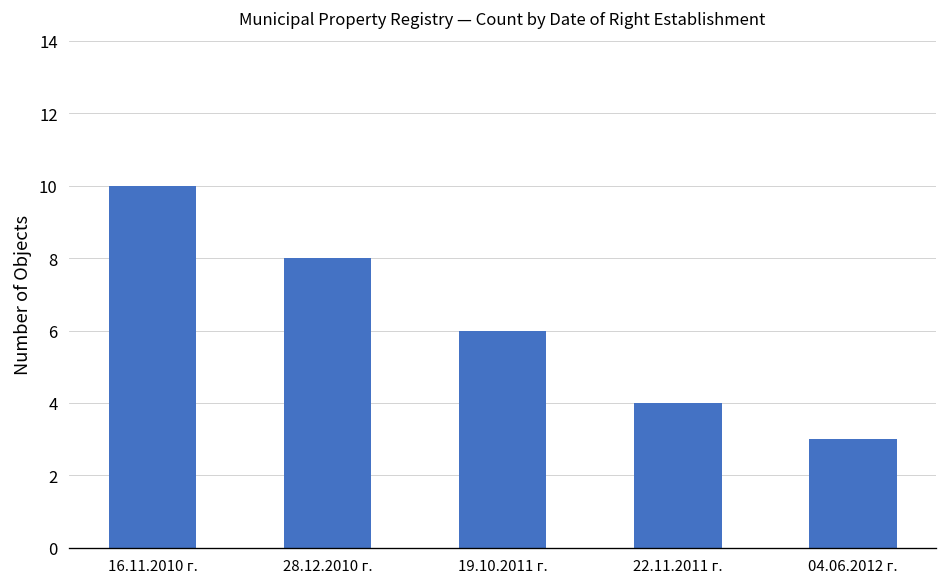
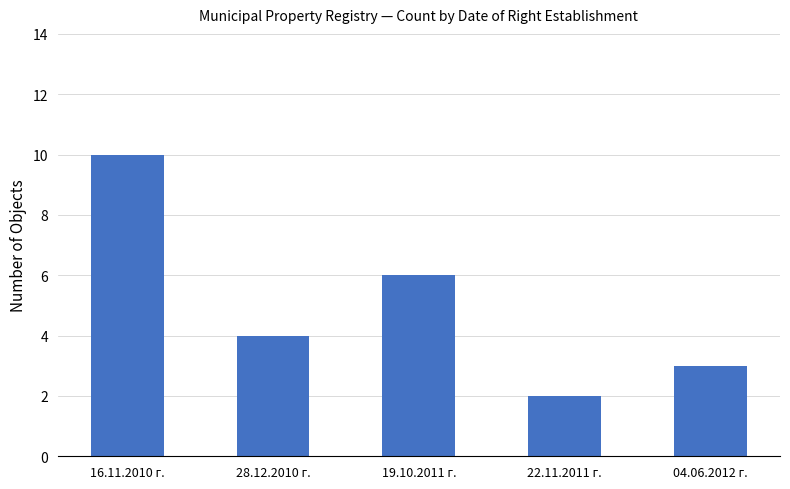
  {
    "16.11.2010 г.": 10,
-   "28.12.2010 г.": 8,
+   "28.12.2010 г.": 4,
    "19.10.2011 г.": 6,
-   "22.11.2011 г.": 4,
+   "22.11.2011 г.": 2,
    "04.06.2012 г.": 3
  }
